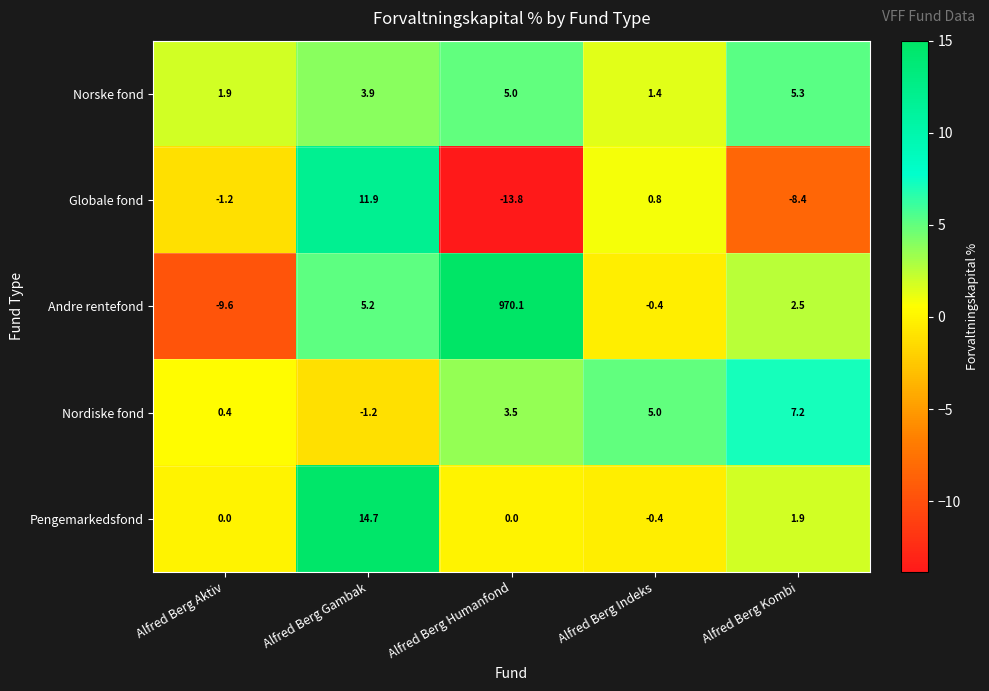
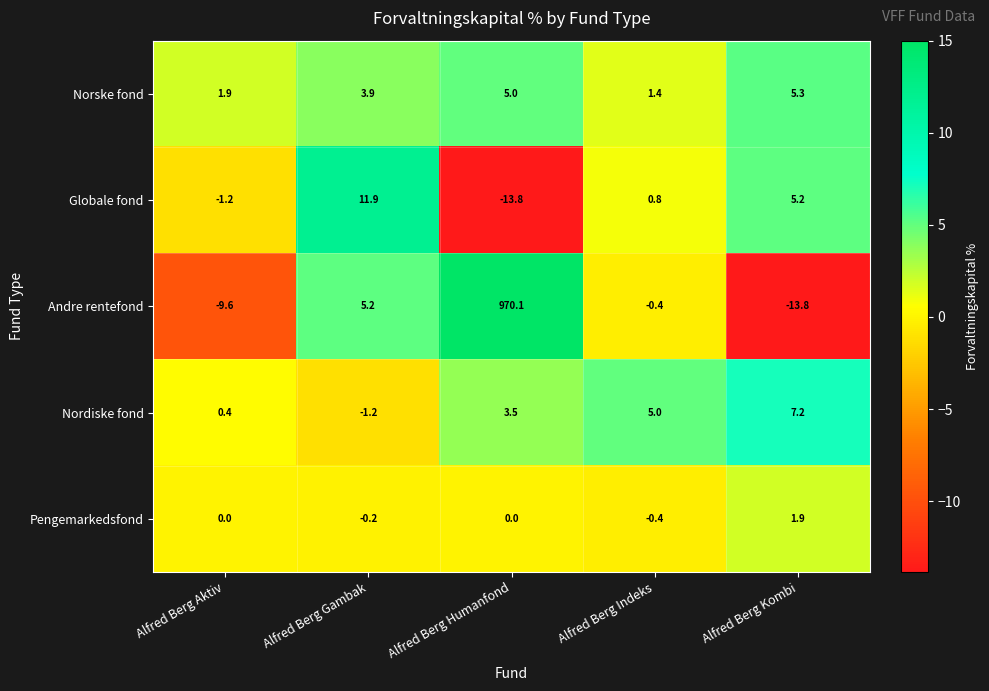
  {
    "Norske fond": {
      "Alfred Berg Aktiv": 1.9,
      "Alfred Berg Gambak": 3.9,
      "Alfred Berg Humanfond": 5.0,
      "Alfred Berg Indeks": 1.4,
      "Alfred Berg Kombi": 5.3
    },
    "Globale fond": {
      "Alfred Berg Aktiv": -1.2,
      "Alfred Berg Gambak": 11.9,
      "Alfred Berg Humanfond": -13.8,
      "Alfred Berg Indeks": 0.8,
-     "Alfred Berg Kombi": -8.4
+     "Alfred Berg Kombi": 5.2
    },
    "Andre rentefond": {
      "Alfred Berg Aktiv": -9.6,
      "Alfred Berg Gambak": 5.2,
      "Alfred Berg Humanfond": 970.1,
      "Alfred Berg Indeks": -0.4,
-     "Alfred Berg Kombi": 2.5
+     "Alfred Berg Kombi": -13.8
    },
    "Nordiske fond": {
      "Alfred Berg Aktiv": 0.4,
      "Alfred Berg Gambak": -1.2,
      "Alfred Berg Humanfond": 3.5,
      "Alfred Berg Indeks": 5.0,
      "Alfred Berg Kombi": 7.2
    },
    "Pengemarkedsfond": {
      "Alfred Berg Aktiv": 0.0,
-     "Alfred Berg Gambak": 14.7,
+     "Alfred Berg Gambak": -0.2,
      "Alfred Berg Humanfond": 0.0,
      "Alfred Berg Indeks": -0.4,
      "Alfred Berg Kombi": 1.9
    }
  }
